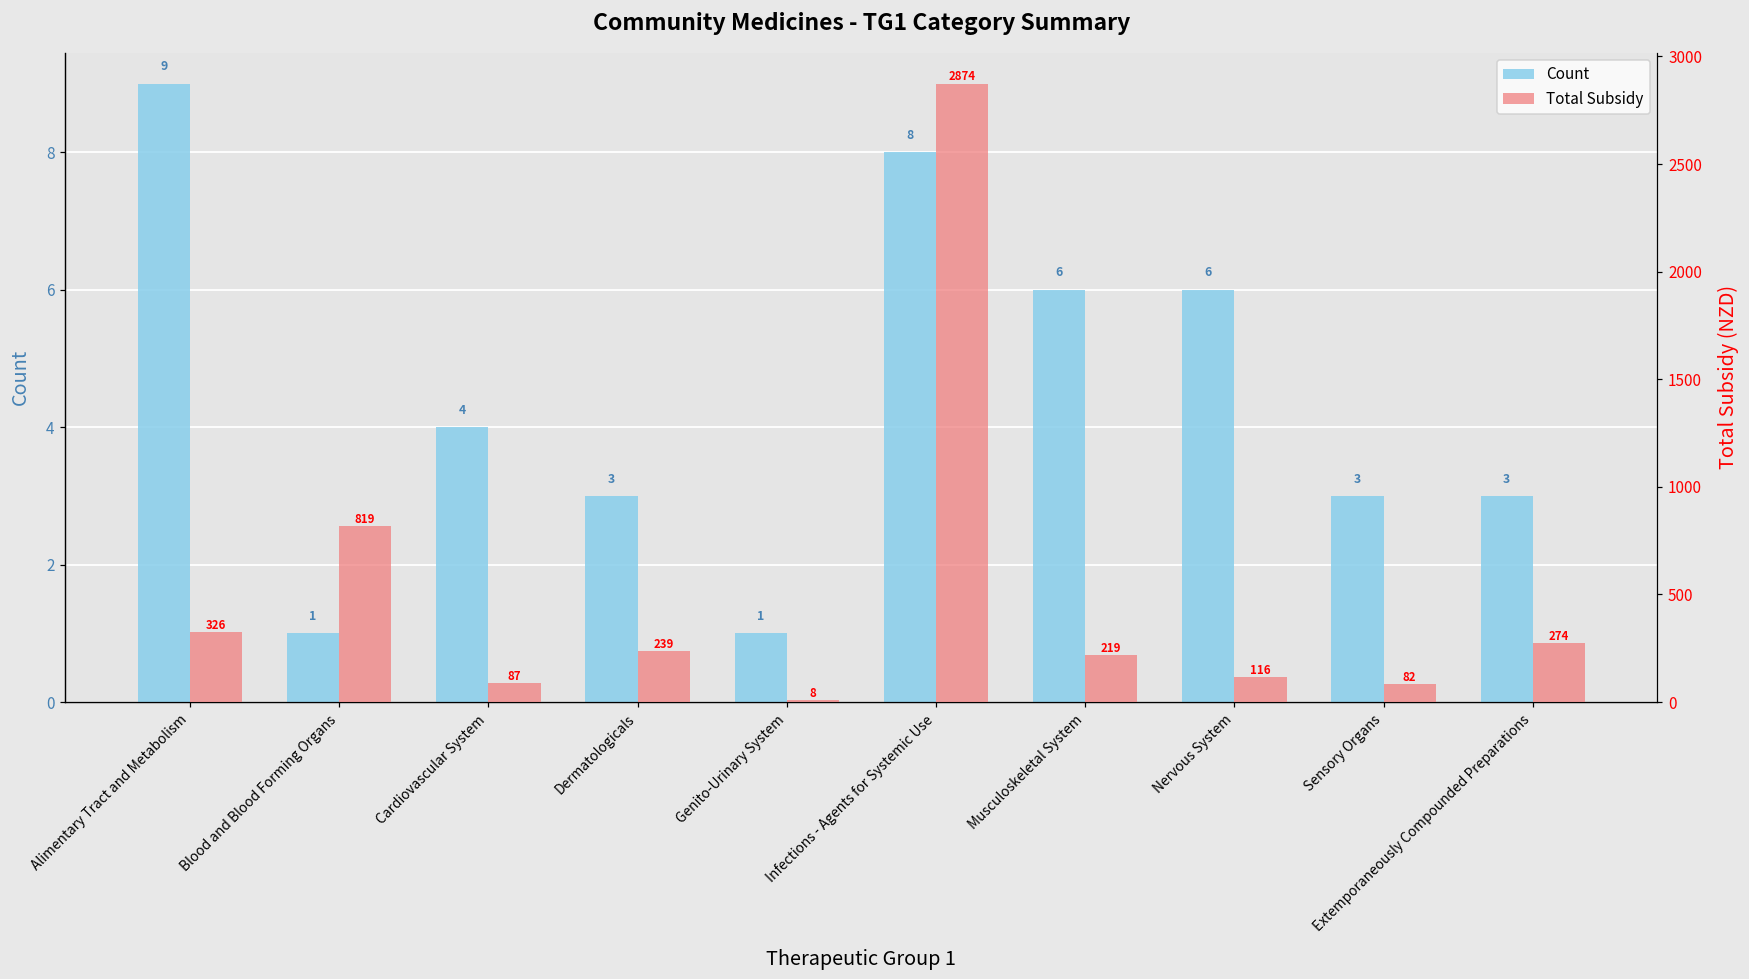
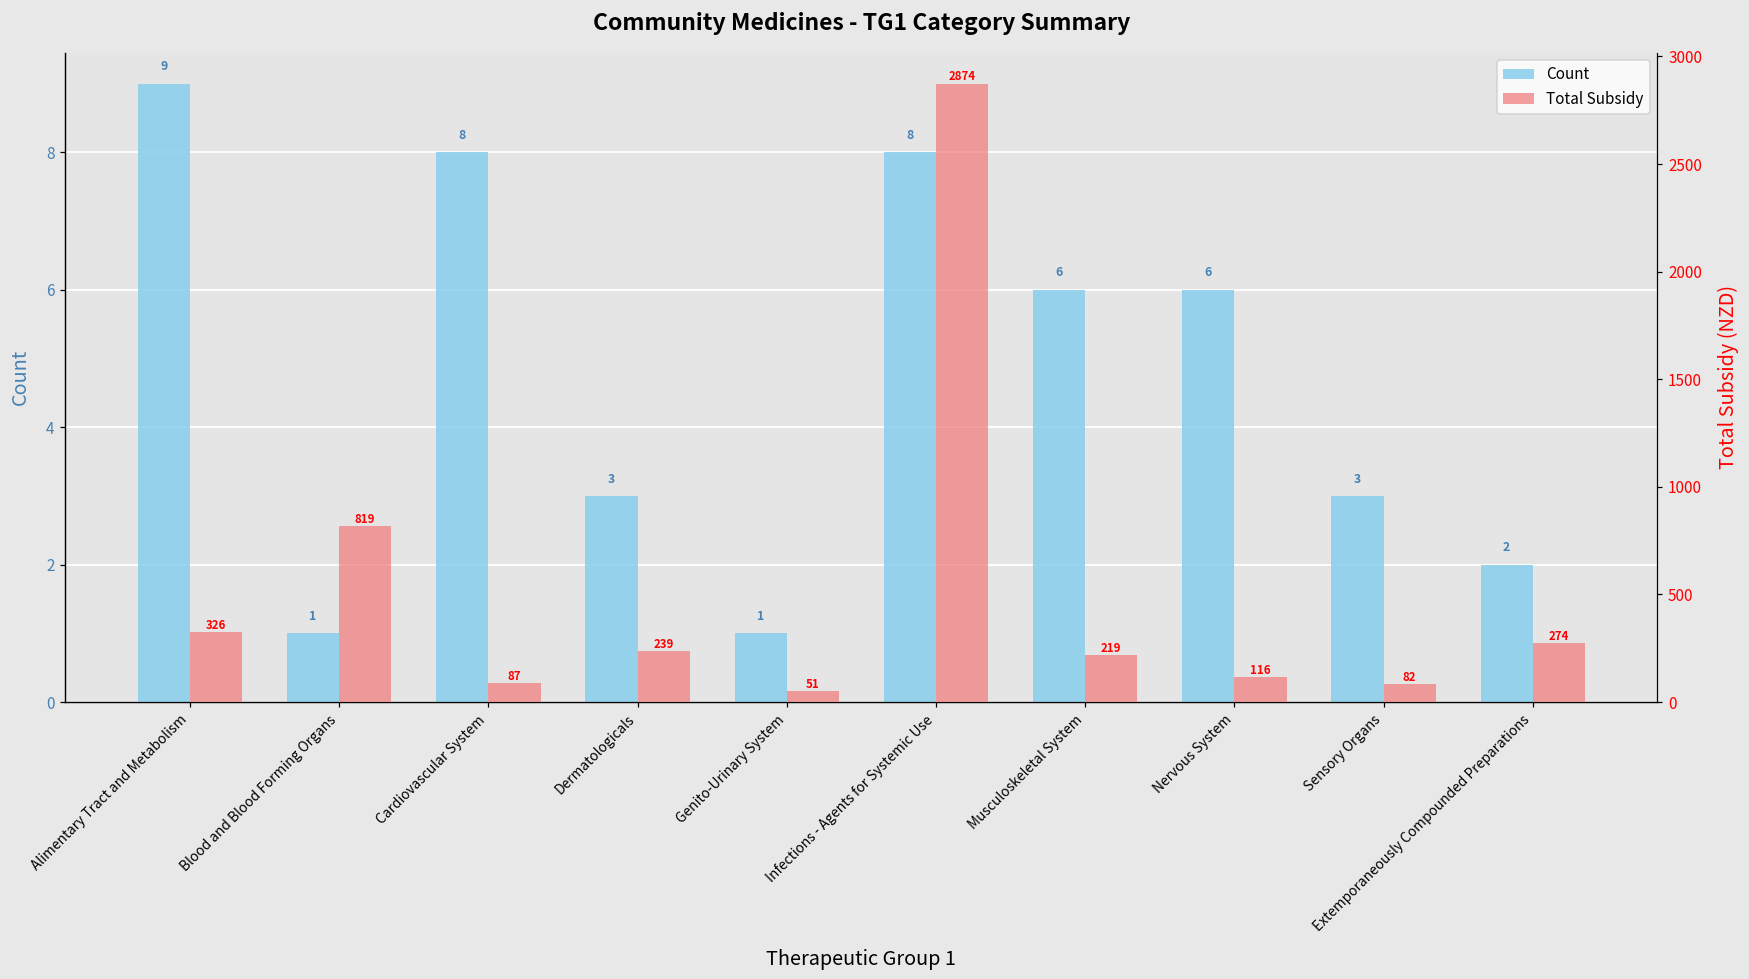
  {
    "Count": {
      "Alimentary Tract and Metabolism": 9,
      "Blood and Blood Forming Organs": 1,
-     "Cardiovascular System": 4,
+     "Cardiovascular System": 8,
      "Dermatologicals": 3,
      "Genito-Urinary System": 1,
      "Infections - Agents for Systemic Use": 8,
      "Musculoskeletal System": 6,
      "Nervous System": 6,
      "Sensory Organs": 3,
-     "Extemporaneously Compounded Preparations": 3
+     "Extemporaneously Compounded Preparations": 2
    },
    "Total Subsidy": {
      "Alimentary Tract and Metabolism": 326,
      "Blood and Blood Forming Organs": 819,
      "Cardiovascular System": 87,
      "Dermatologicals": 239,
-     "Genito-Urinary System": 8,
+     "Genito-Urinary System": 51,
      "Infections - Agents for Systemic Use": 2874,
      "Musculoskeletal System": 219,
      "Nervous System": 116,
      "Sensory Organs": 82,
      "Extemporaneously Compounded Preparations": 274
    }
  }
